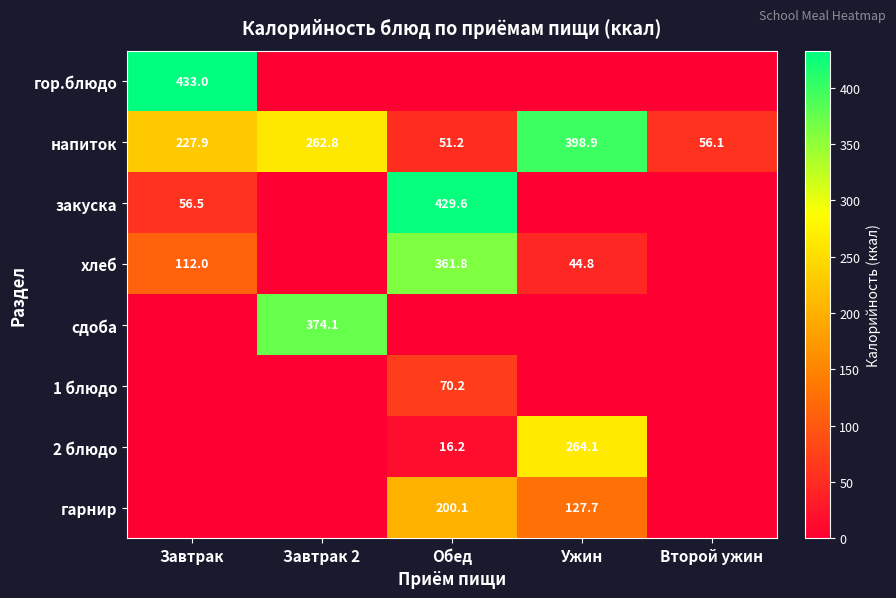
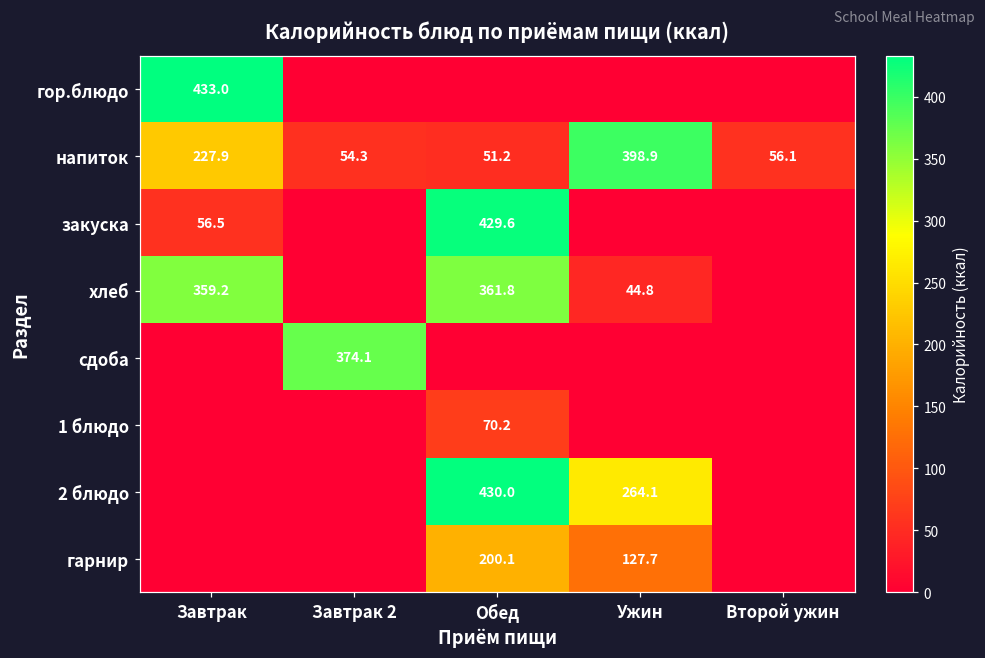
  {
    "гор.блюдо": {
      "Завтрак": 433.0
    },
    "напиток": {
      "Завтрак": 227.9,
-     "Завтрак 2": 262.8,
+     "Завтрак 2": 54.3,
      "Обед": 51.2,
      "Ужин": 398.9,
      "Второй ужин": 56.1
    },
    "закуска": {
      "Завтрак": 56.5,
      "Обед": 429.6
    },
    "хлеб": {
-     "Завтрак": 112.0,
+     "Завтрак": 359.2,
      "Обед": 361.8,
      "Ужин": 44.8
    },
    "сдоба": {
      "Завтрак 2": 374.1
    },
    "1 блюдо": {
      "Обед": 70.2
    },
    "2 блюдо": {
-     "Обед": 16.2,
+     "Обед": 430.0,
      "Ужин": 264.1
    },
    "гарнир": {
      "Обед": 200.1,
      "Ужин": 127.7
    }
  }
